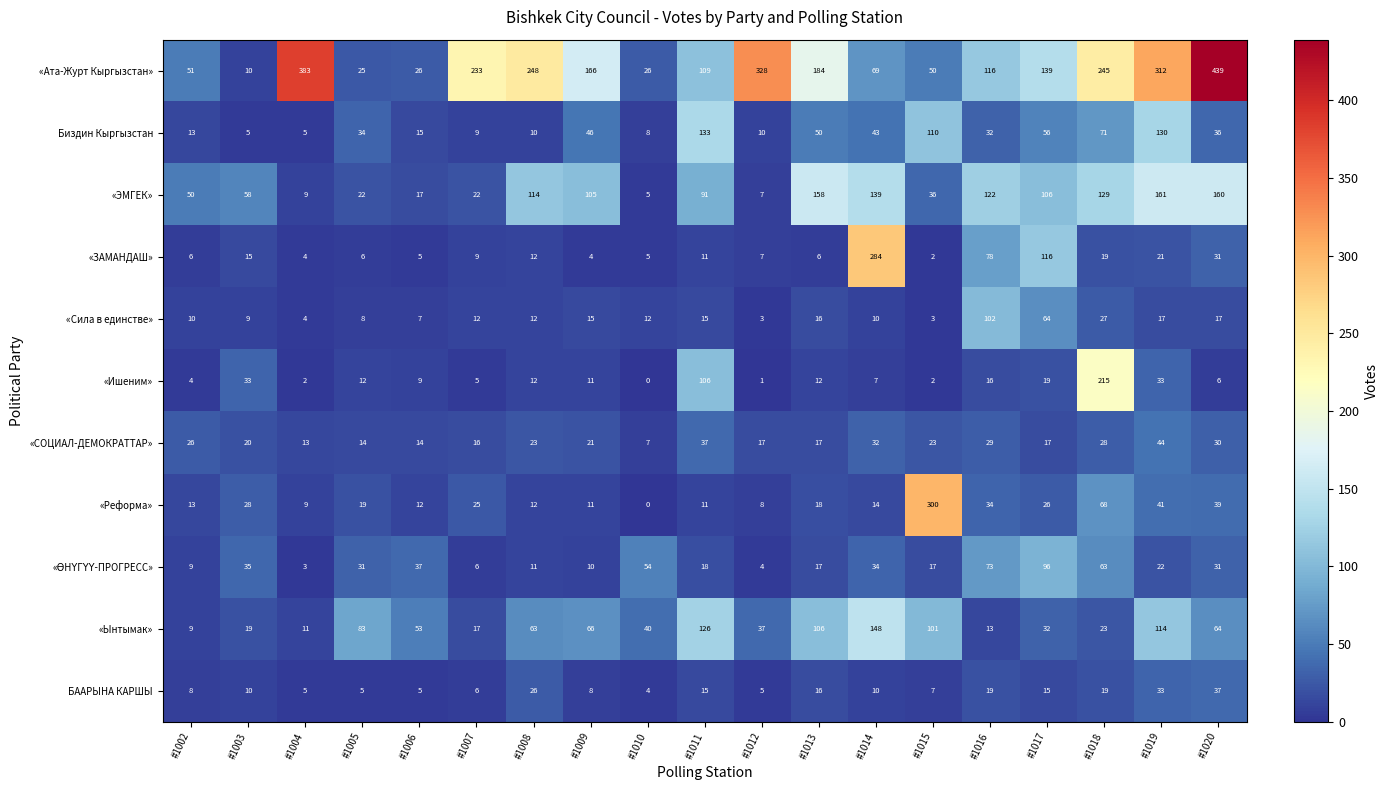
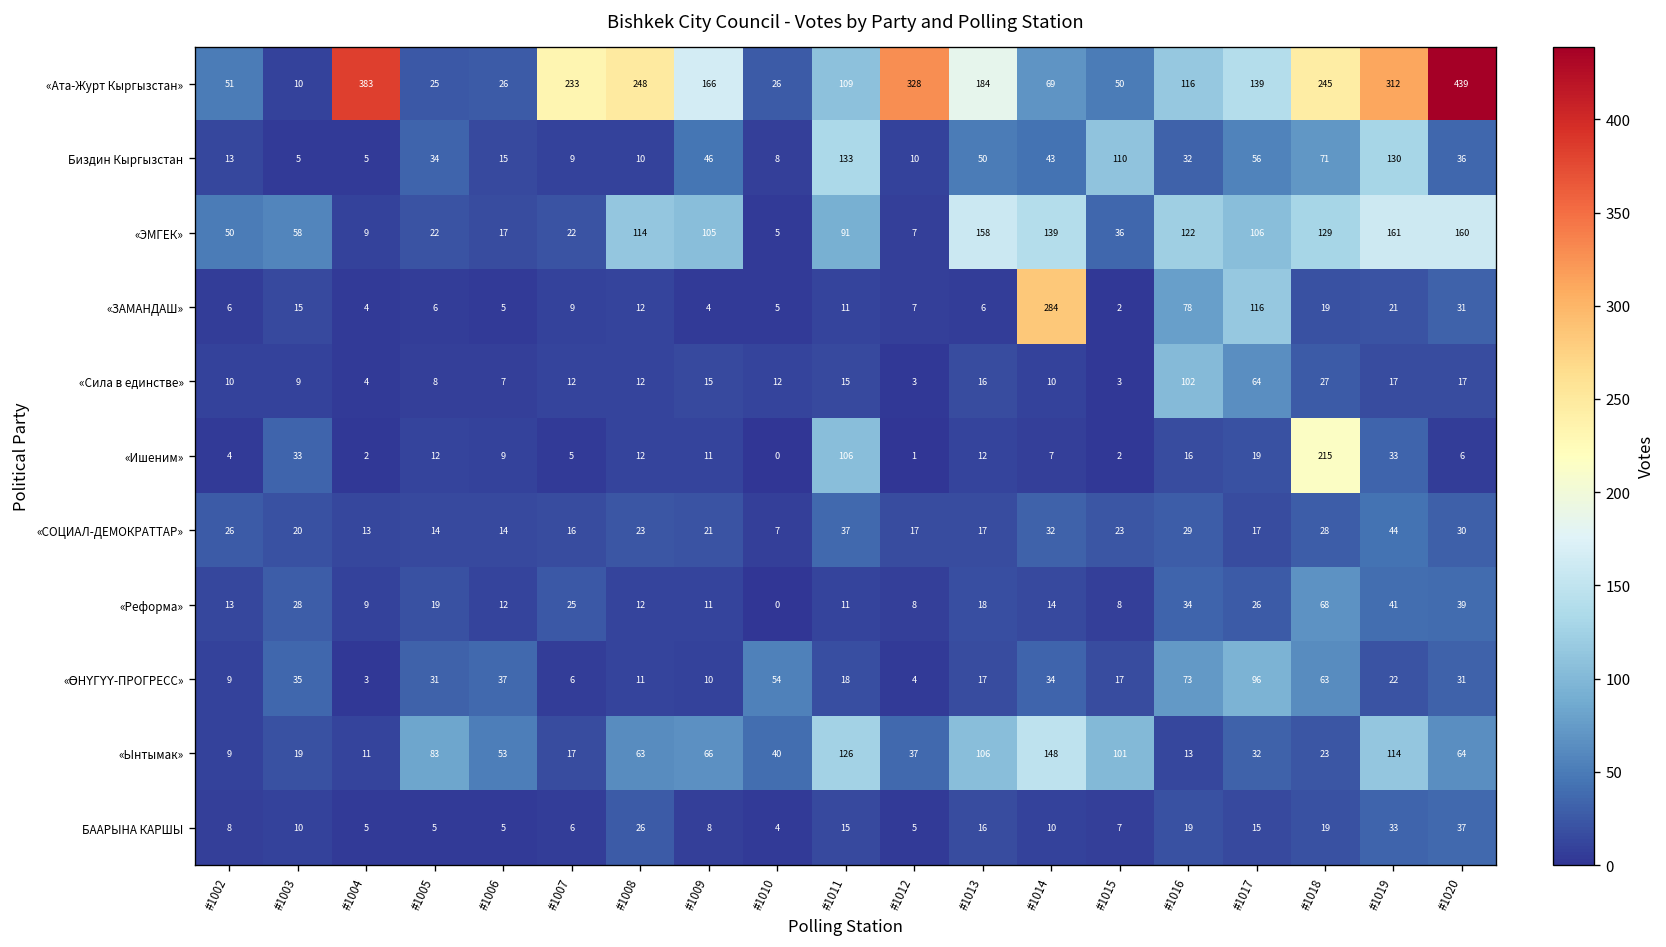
  {
    "«Реформа»": {
      "#1002": 13,
      "#1003": 28,
      "#1004": 9,
      "#1005": 19,
      "#1006": 12,
      "#1007": 25,
      "#1008": 12,
      "#1009": 11,
      "#1010": 0,
      "#1011": 11,
      "#1012": 8,
      "#1013": 18,
      "#1014": 14,
-     "#1015": 300,
+     "#1015": 8,
      "#1016": 34,
      "#1017": 26,
      "#1018": 68,
      "#1019": 41,
      "#1020": 39
    }
  }
